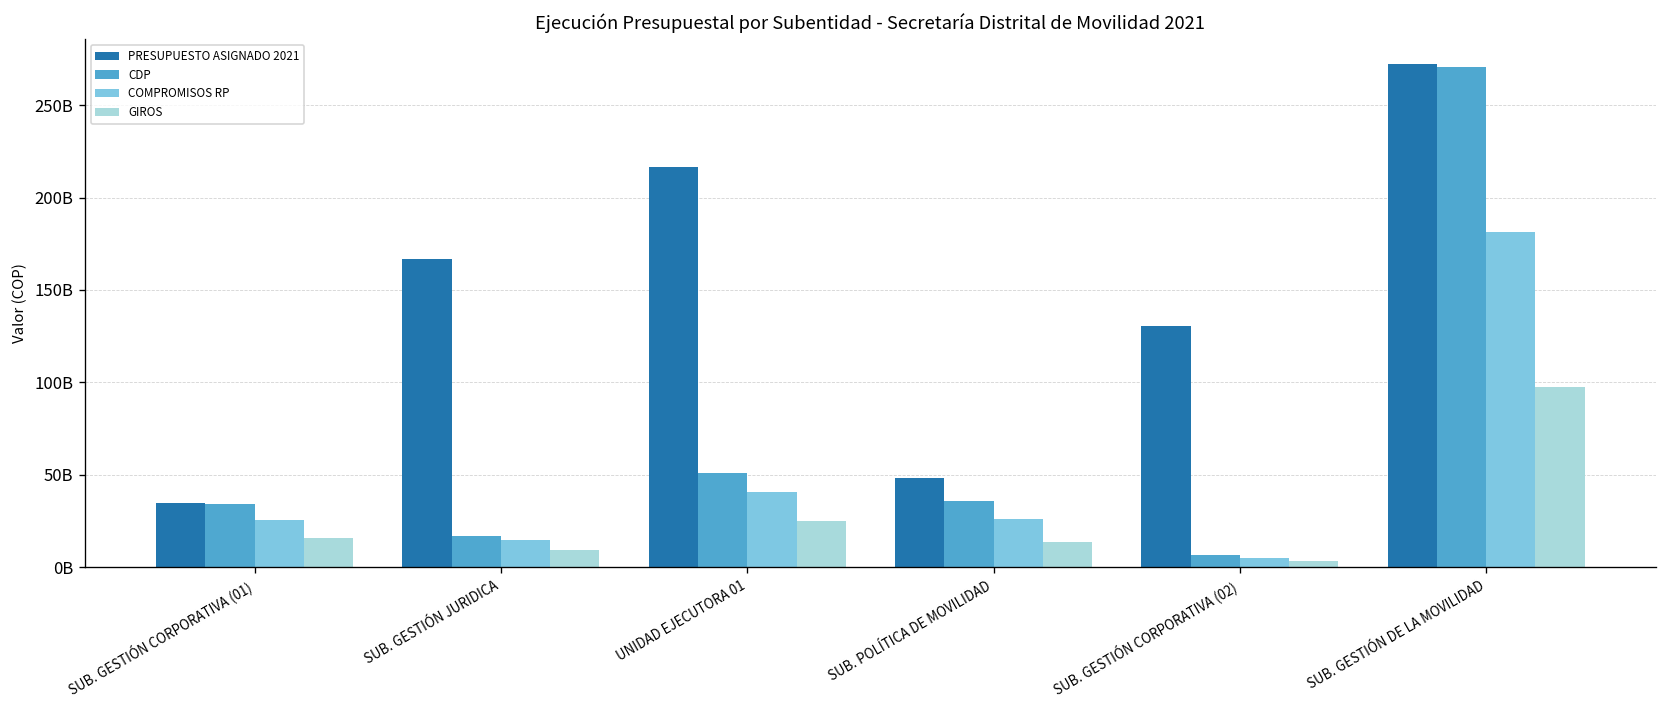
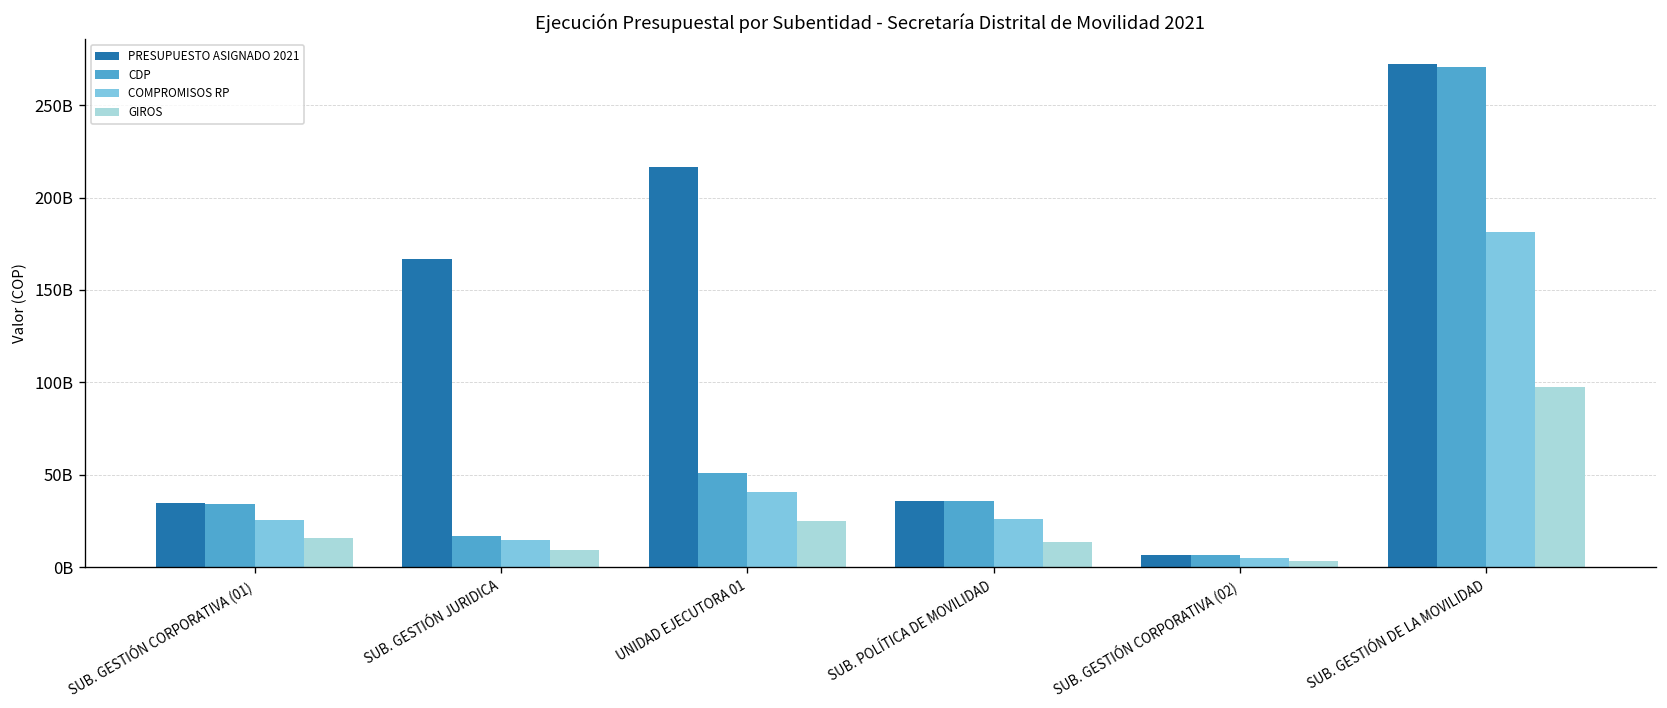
  {
    "PRESUPUESTO ASIGNADO 2021": {
      "SUB. GESTIÓN CORPORATIVA (01)": 35000000000,
      "SUB. GESTIÓN JURIDICA": 167000000000,
      "UNIDAD EJECUTORA 01": 217000000000,
-     "SUB. POLÍTICA DE MOVILIDAD": 48000000000,
-     "SUB. GESTIÓN CORPORATIVA (02)": 131000000000,
+     "SUB. POLÍTICA DE MOVILIDAD": 36000000000,
+     "SUB. GESTIÓN CORPORATIVA (02)": 7000000000,
      "SUB. GESTIÓN DE LA MOVILIDAD": 272000000000
    }
  }
